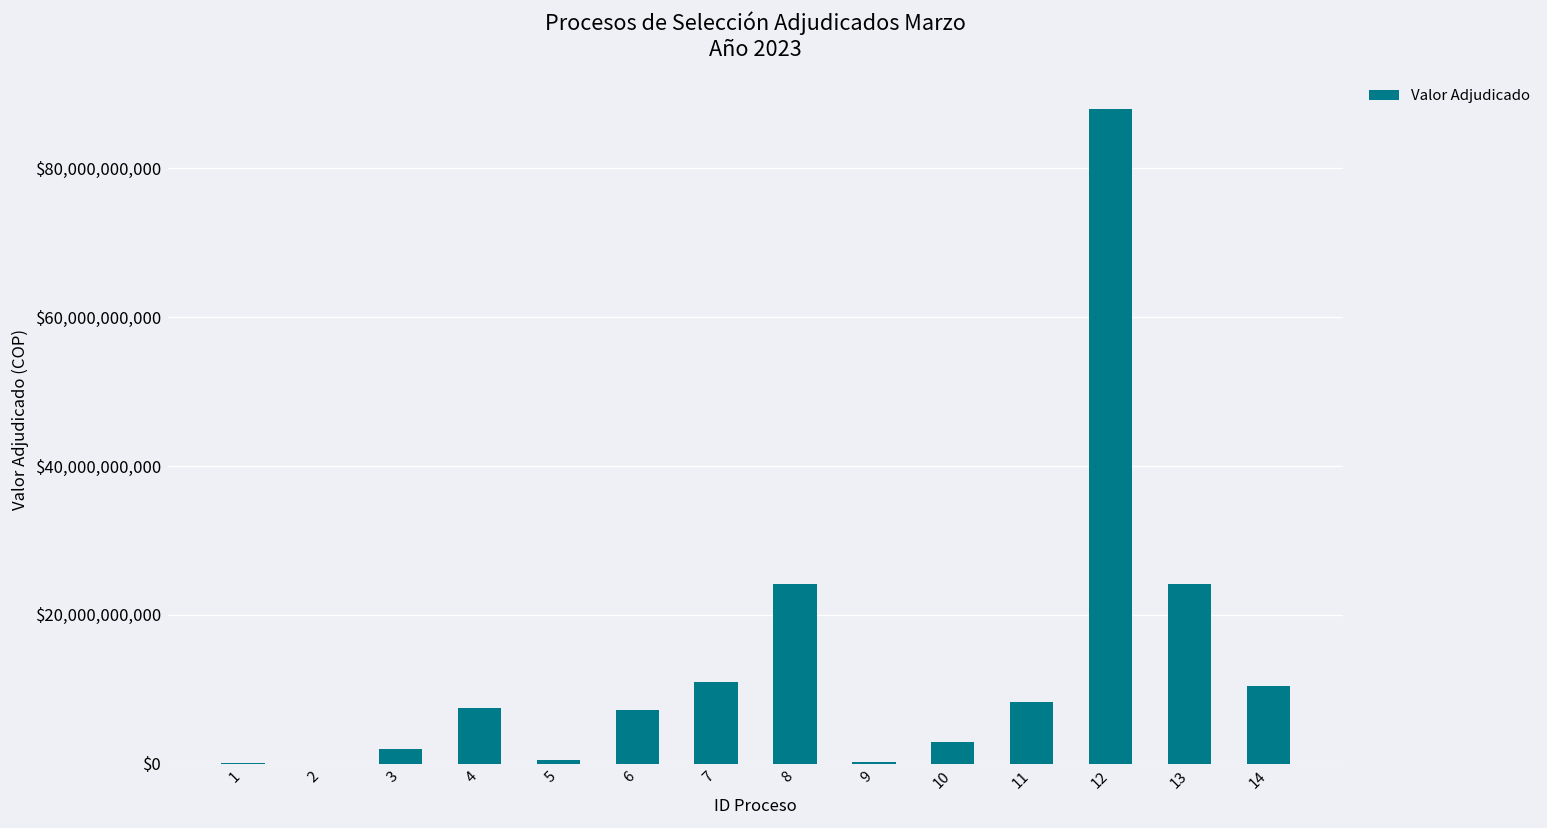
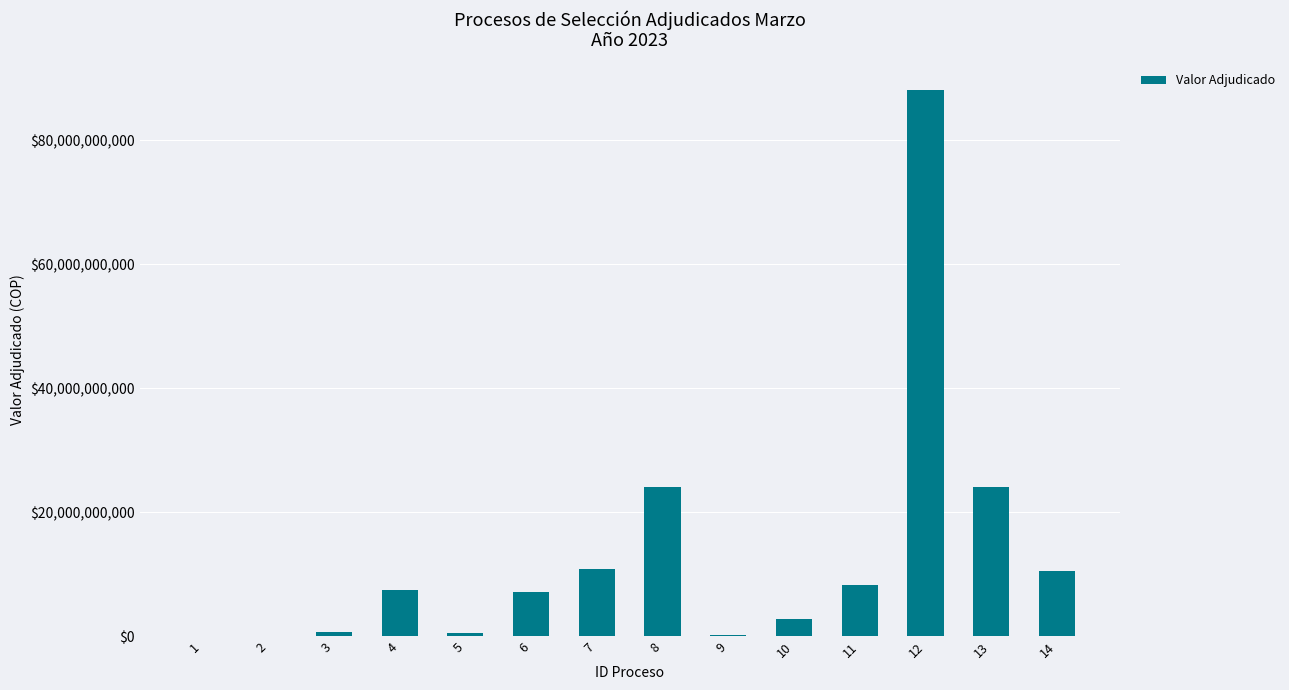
  {
-   "3": "$2,000,000,000",
+   "3": "$1,000,000,000",
    "4": "$8,000,000,000",
    "5": "$1,000,000,000",
    "6": "$7,000,000,000",
    "7": "$11,000,000,000",
    "8": "$24,000,000,000",
    "10": "$3,000,000,000",
    "11": "$8,000,000,000",
    "12": "$88,000,000,000",
    "13": "$24,000,000,000",
    "14": "$11,000,000,000"
  }
